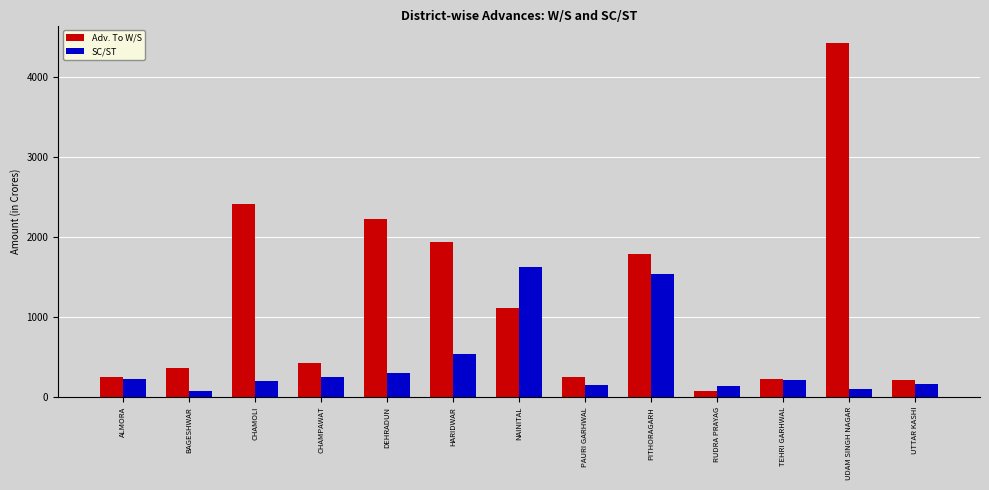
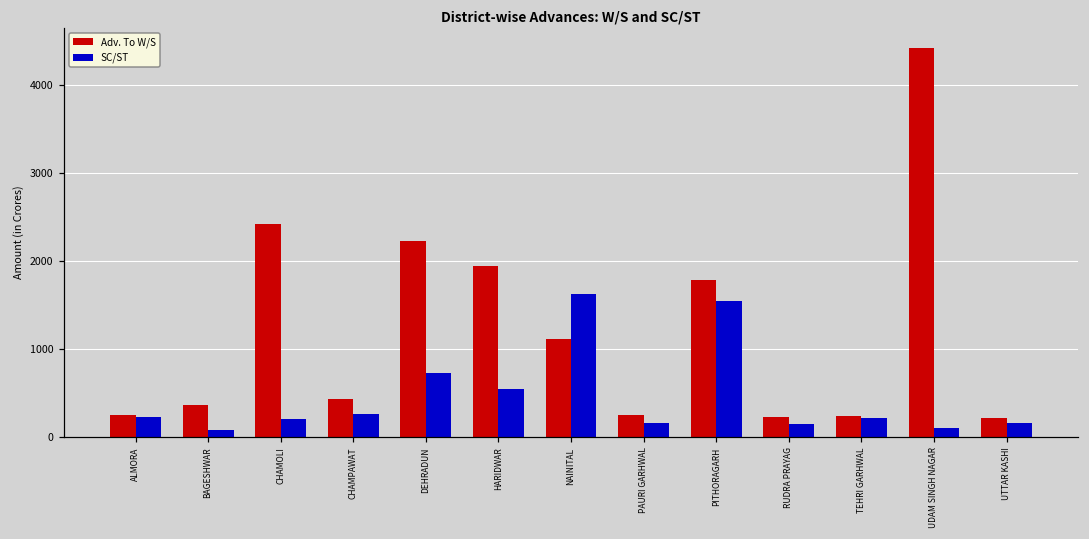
  {
    "Adv. To W/S": {
      "ALMORA": 200,
      "BAGESHWAR": 400,
      "CHAMOLI": 2400,
      "CHAMPAWAT": 400,
      "DEHRADUN": 2200,
      "HARIDWAR": 1900,
      "NAINITAL": 1100,
      "PAURI GARHWAL": 200,
      "PITHORAGARH": 1800,
-     "RUDRA PRAYAG": 100,
+     "RUDRA PRAYAG": 200,
      "TEHRI GARHWAL": 200,
      "UDAM SINGH NAGAR": 4400,
      "UTTAR KASHI": 200
    },
    "SC/ST": {
      "ALMORA": 200,
      "BAGESHWAR": 100,
      "CHAMOLI": 200,
      "CHAMPAWAT": 300,
-     "DEHRADUN": 300,
+     "DEHRADUN": 700,
      "HARIDWAR": 500,
      "NAINITAL": 1600,
      "PAURI GARHWAL": 200,
      "PITHORAGARH": 1500,
      "RUDRA PRAYAG": 100,
      "TEHRI GARHWAL": 200,
      "UDAM SINGH NAGAR": 100,
      "UTTAR KASHI": 200
    }
  }
